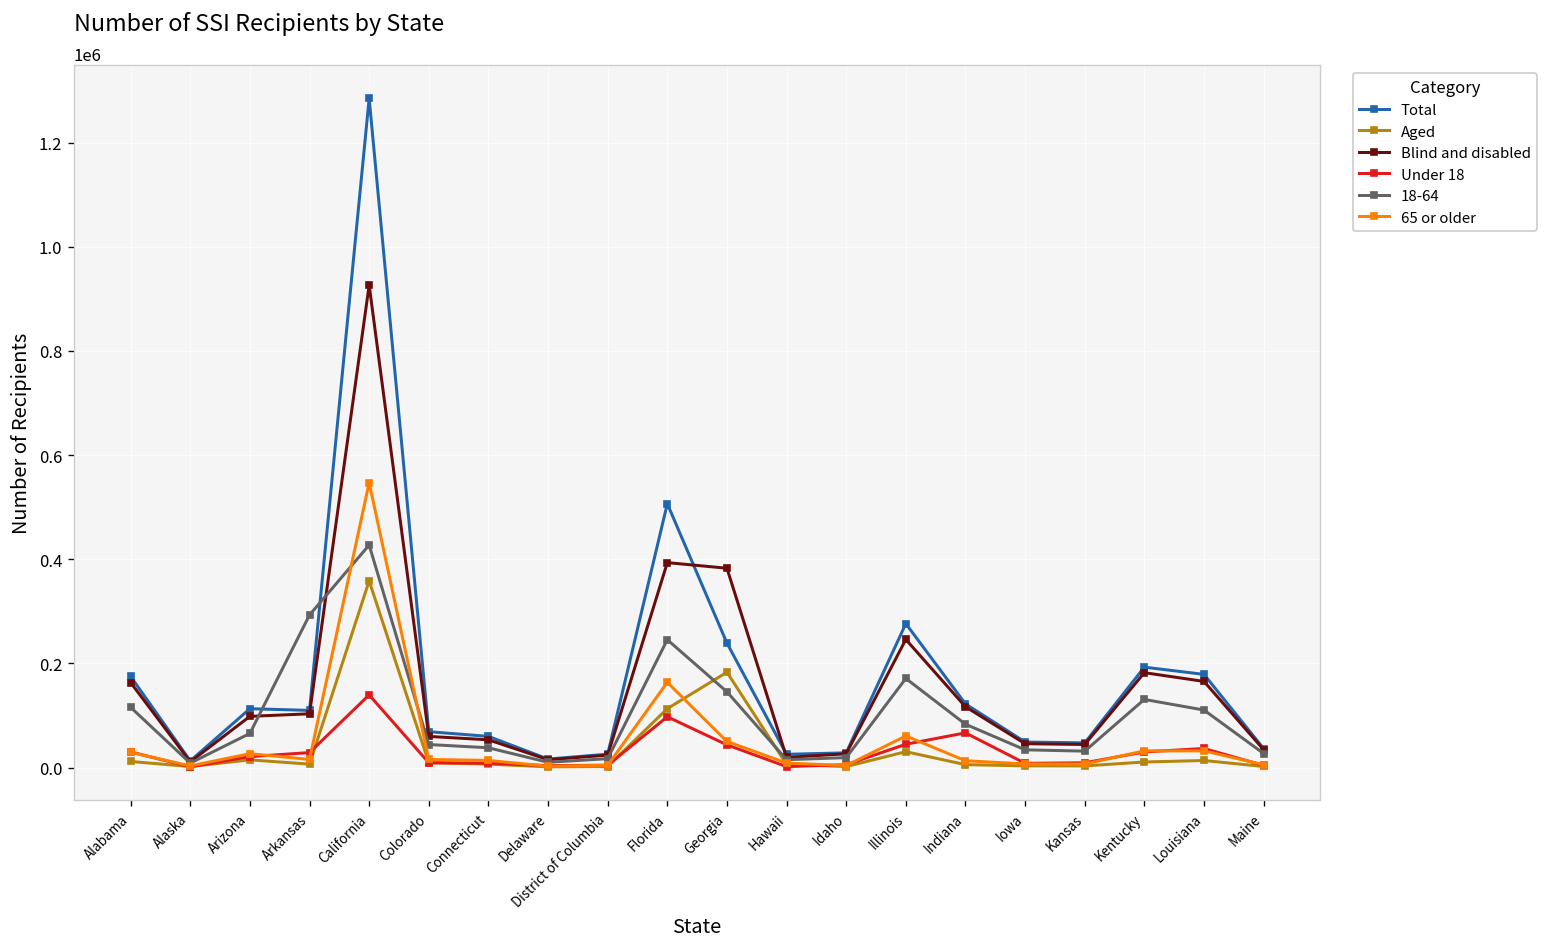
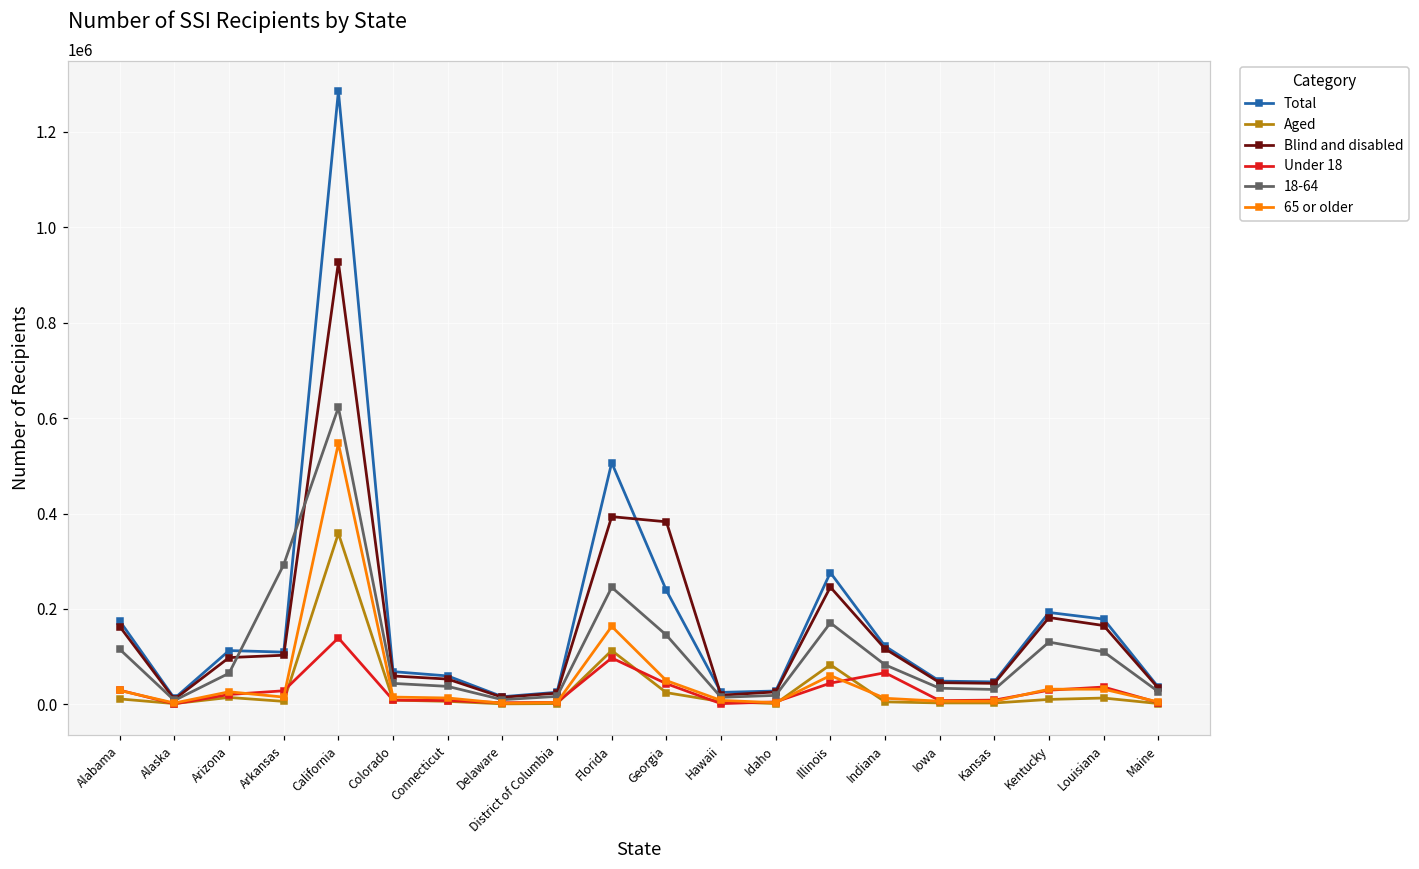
  {
    "Total": {
      "Alabama": 170000,
      "Arizona": 110000,
      "Arkansas": 110000,
      "California": 1280000,
      "Colorado": 70000,
      "Connecticut": 60000,
      "Florida": 510000,
      "Georgia": 240000,
      "Hawaii": 30000,
      "Illinois": 280000,
      "Kentucky": 190000,
      "Louisiana": 180000
    },
    "Aged": {
      "Alabama": 10000,
      "Arizona": 10000,
      "Arkansas": 10000,
      "California": 360000,
      "Florida": 110000,
-     "Georgia": 180000,
-     "Illinois": 30000,
+     "Georgia": 20000,
+     "Illinois": 80000,
      "Indiana": 10000,
      "Kentucky": 10000,
      "Louisiana": 10000
    },
    "Blind and disabled": {
      "Alabama": 160000,
      "Arizona": 100000,
      "Arkansas": 100000,
      "California": 930000,
      "Colorado": 60000,
      "Connecticut": 50000,
      "Florida": 390000,
      "Georgia": 380000,
      "Illinois": 250000,
      "Kentucky": 180000,
      "Louisiana": 170000
    },
    "Under 18": {
      "Arkansas": 30000,
      "California": 140000,
      "Florida": 100000,
      "Georgia": 40000,
      "Illinois": 40000,
      "Indiana": 70000
    },
    "18-64": {
      "Alabama": 120000,
      "Arizona": 70000,
      "Arkansas": 290000,
-     "California": 430000,
+     "California": 620000,
      "Colorado": 40000,
      "Connecticut": 40000,
      "District of Columbia": 20000,
      "Florida": 250000,
      "Georgia": 150000,
      "Idaho": 20000,
      "Illinois": 170000,
      "Indiana": 80000,
      "Iowa": 30000,
      "Kansas": 30000,
      "Kentucky": 130000,
      "Louisiana": 110000,
      "Maine": 30000
    },
    "65 or older": {
      "Arkansas": 20000,
      "California": 550000,
      "Colorado": 20000,
      "Florida": 160000,
      "Georgia": 50000,
      "Illinois": 60000,
      "Indiana": 10000
    }
  }
